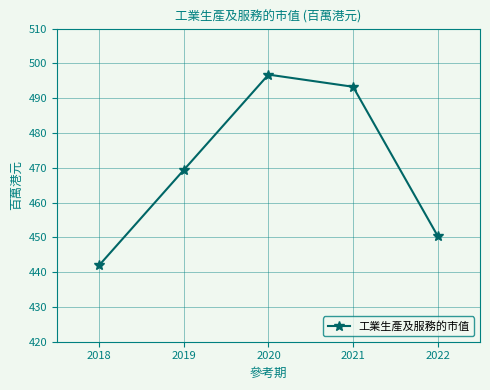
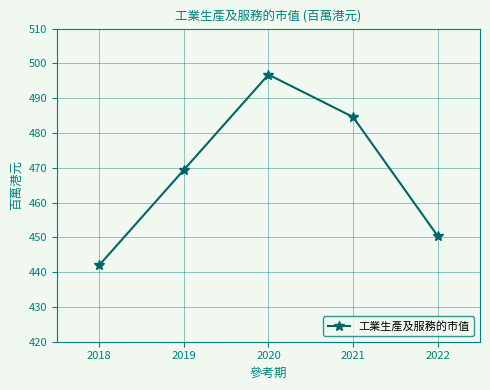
  {
    "2018": 442,
    "2019": 469,
    "2020": 497,
-   "2021": 493,
+   "2021": 485,
    "2022": 450
  }
